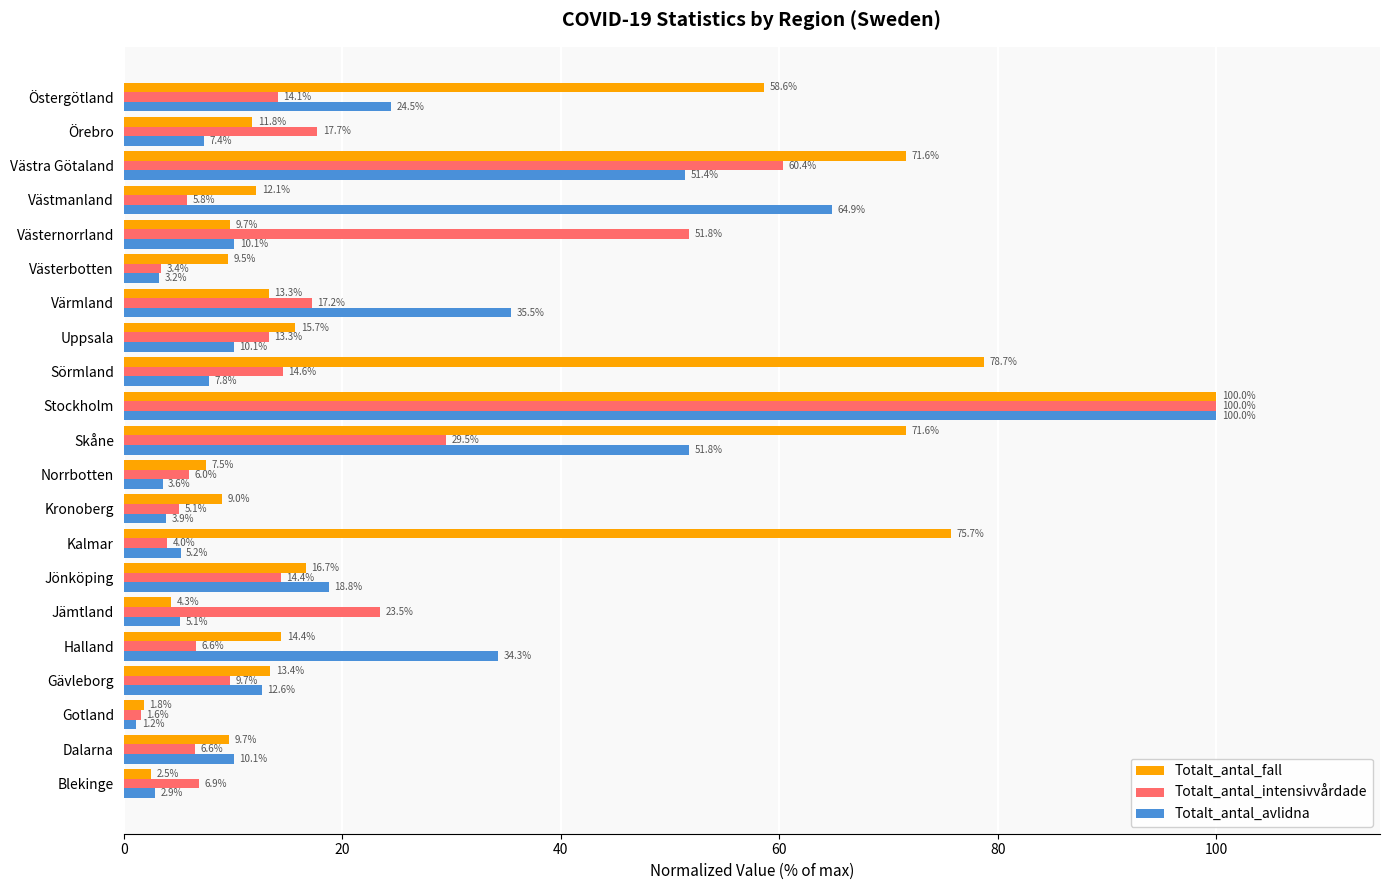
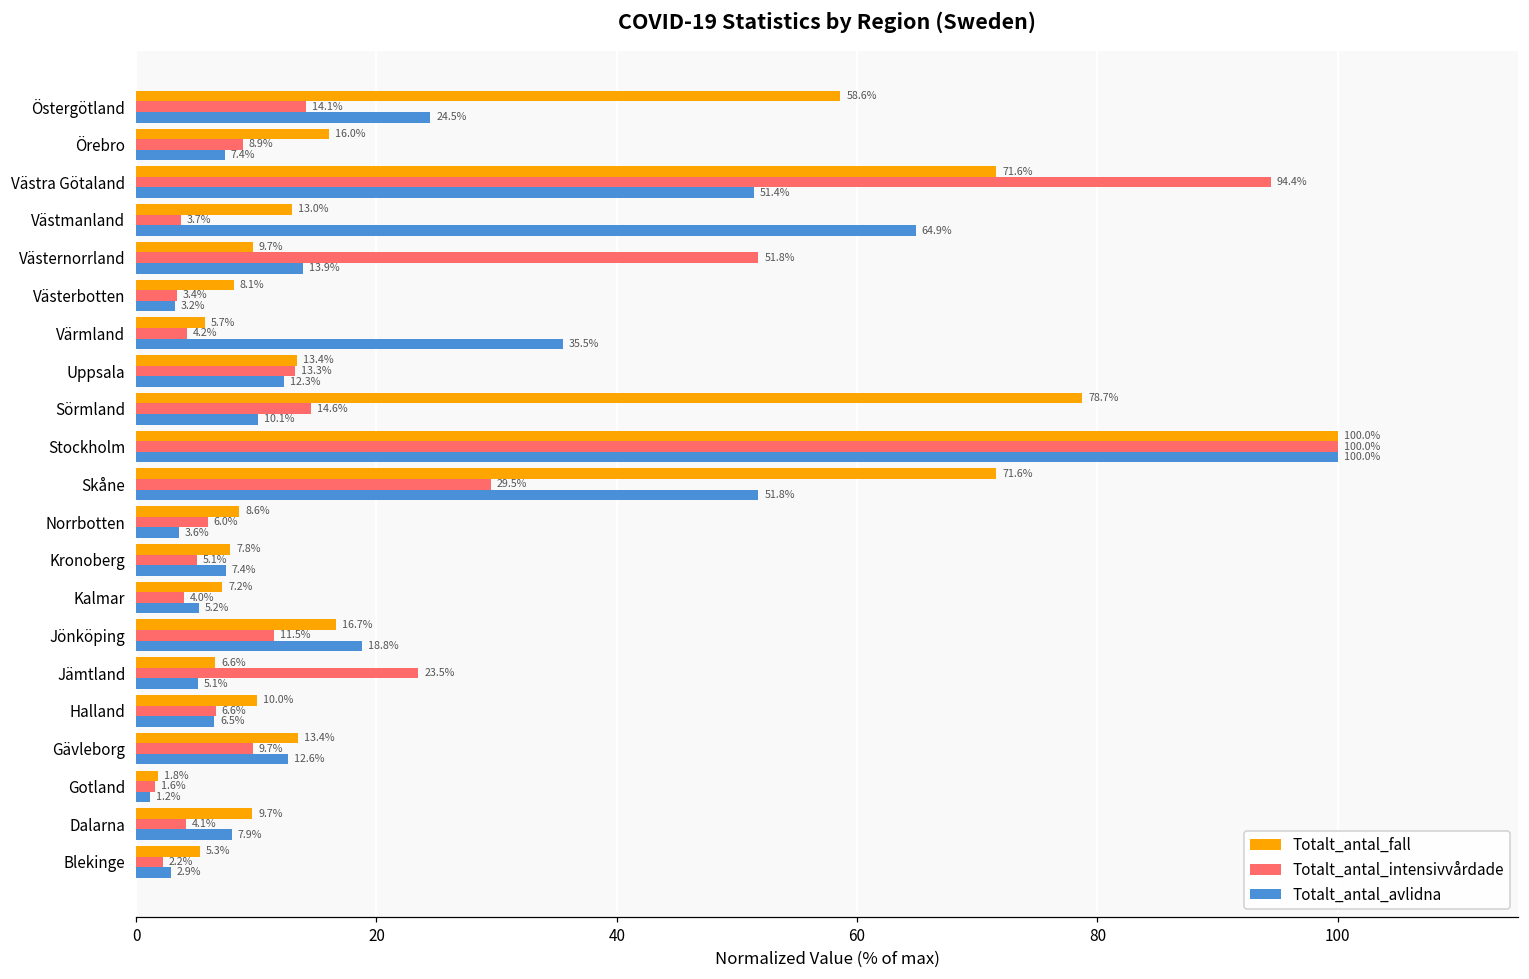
  {
    "Totalt_antal_fall": {
      "Östergötland": "58.6%",
-     "Örebro": "11.8%",
+     "Örebro": "16.0%",
      "Västra Götaland": "71.6%",
-     "Västmanland": "12.1%",
+     "Västmanland": "13.0%",
      "Västernorrland": "9.7%",
-     "Västerbotten": "9.5%",
-     "Värmland": "13.3%",
-     "Uppsala": "15.7%",
+     "Västerbotten": "8.1%",
+     "Värmland": "5.7%",
+     "Uppsala": "13.4%",
      "Sörmland": "78.7%",
      "Stockholm": "100.0%",
      "Skåne": "71.6%",
-     "Norrbotten": "7.5%",
-     "Kronoberg": "9.0%",
-     "Kalmar": "75.7%",
+     "Norrbotten": "8.6%",
+     "Kronoberg": "7.8%",
+     "Kalmar": "7.2%",
      "Jönköping": "16.7%",
-     "Jämtland": "4.3%",
-     "Halland": "14.4%",
+     "Jämtland": "6.6%",
+     "Halland": "10.0%",
      "Gävleborg": "13.4%",
      "Gotland": "1.8%",
      "Dalarna": "9.7%",
-     "Blekinge": "2.5%"
+     "Blekinge": "5.3%"
    },
    "Totalt_antal_intensivvårdade": {
      "Östergötland": "14.1%",
-     "Örebro": "17.7%",
-     "Västra Götaland": "60.4%",
-     "Västmanland": "5.8%",
+     "Örebro": "8.9%",
+     "Västra Götaland": "94.4%",
+     "Västmanland": "3.7%",
      "Västernorrland": "51.8%",
      "Västerbotten": "3.4%",
-     "Värmland": "17.2%",
+     "Värmland": "4.2%",
      "Uppsala": "13.3%",
      "Sörmland": "14.6%",
      "Stockholm": "100.0%",
      "Skåne": "29.5%",
      "Norrbotten": "6.0%",
      "Kronoberg": "5.1%",
      "Kalmar": "4.0%",
-     "Jönköping": "14.4%",
+     "Jönköping": "11.5%",
      "Jämtland": "23.5%",
      "Halland": "6.6%",
      "Gävleborg": "9.7%",
      "Gotland": "1.6%",
-     "Dalarna": "6.6%",
-     "Blekinge": "6.9%"
+     "Dalarna": "4.1%",
+     "Blekinge": "2.2%"
    },
    "Totalt_antal_avlidna": {
      "Östergötland": "24.5%",
      "Örebro": "7.4%",
      "Västra Götaland": "51.4%",
      "Västmanland": "64.9%",
-     "Västernorrland": "10.1%",
+     "Västernorrland": "13.9%",
      "Västerbotten": "3.2%",
      "Värmland": "35.5%",
-     "Uppsala": "10.1%",
-     "Sörmland": "7.8%",
+     "Uppsala": "12.3%",
+     "Sörmland": "10.1%",
      "Stockholm": "100.0%",
      "Skåne": "51.8%",
      "Norrbotten": "3.6%",
-     "Kronoberg": "3.9%",
+     "Kronoberg": "7.4%",
      "Kalmar": "5.2%",
      "Jönköping": "18.8%",
      "Jämtland": "5.1%",
-     "Halland": "34.3%",
+     "Halland": "6.5%",
      "Gävleborg": "12.6%",
      "Gotland": "1.2%",
-     "Dalarna": "10.1%",
+     "Dalarna": "7.9%",
      "Blekinge": "2.9%"
    }
  }
